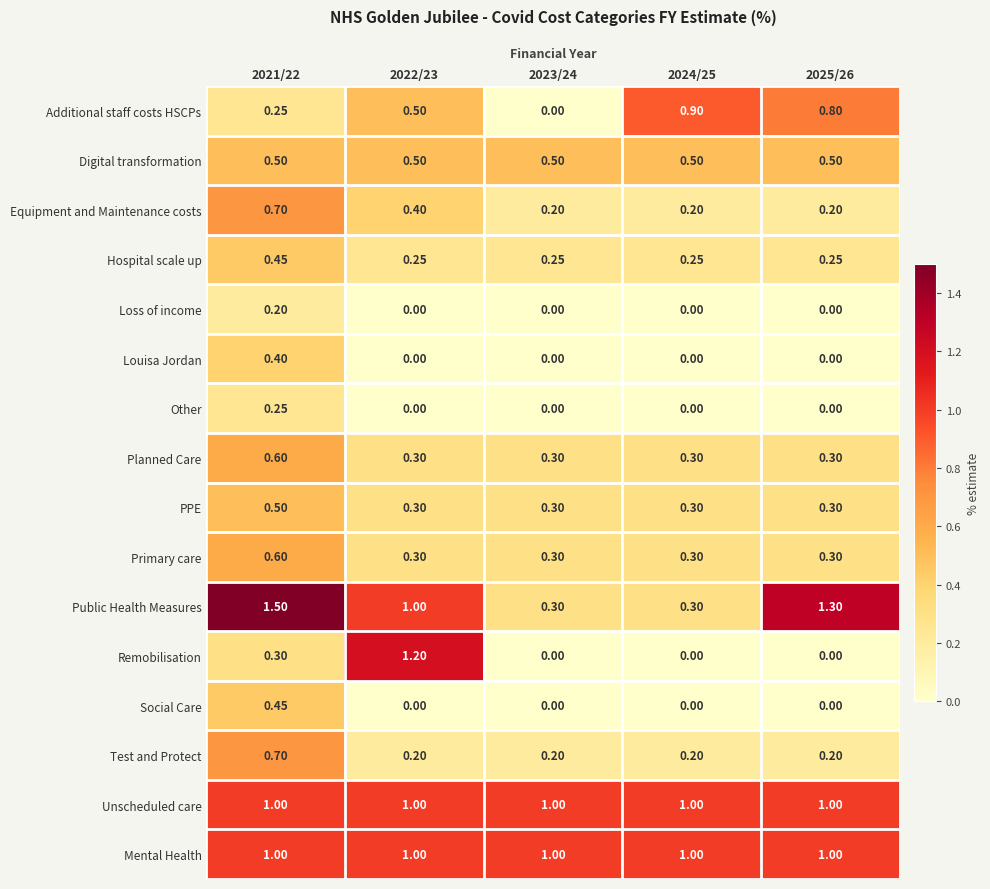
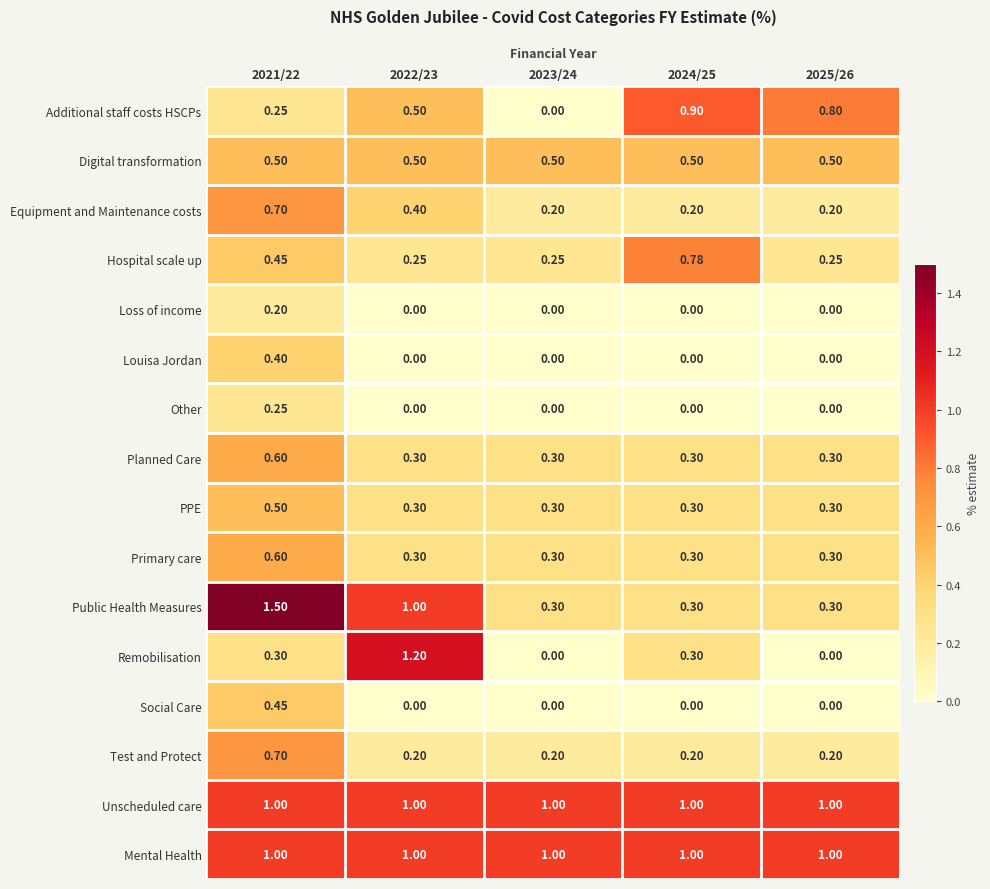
  {
    "Additional staff costs HSCPs": {
      "2021/22": 0.25,
      "2022/23": 0.50,
      "2023/24": 0.00,
      "2024/25": 0.90,
      "2025/26": 0.80
    },
    "Digital transformation": {
      "2021/22": 0.50,
      "2022/23": 0.50,
      "2023/24": 0.50,
      "2024/25": 0.50,
      "2025/26": 0.50
    },
    "Equipment and Maintenance costs": {
      "2021/22": 0.70,
      "2022/23": 0.40,
      "2023/24": 0.20,
      "2024/25": 0.20,
      "2025/26": 0.20
    },
    "Hospital scale up": {
      "2021/22": 0.45,
      "2022/23": 0.25,
      "2023/24": 0.25,
-     "2024/25": 0.25,
+     "2024/25": 0.78,
      "2025/26": 0.25
    },
    "Loss of income": {
      "2021/22": 0.20,
      "2022/23": 0.00,
      "2023/24": 0.00,
      "2024/25": 0.00,
      "2025/26": 0.00
    },
    "Louisa Jordan": {
      "2021/22": 0.40,
      "2022/23": 0.00,
      "2023/24": 0.00,
      "2024/25": 0.00,
      "2025/26": 0.00
    },
    "Other": {
      "2021/22": 0.25,
      "2022/23": 0.00,
      "2023/24": 0.00,
      "2024/25": 0.00,
      "2025/26": 0.00
    },
    "Planned Care": {
      "2021/22": 0.60,
      "2022/23": 0.30,
      "2023/24": 0.30,
      "2024/25": 0.30,
      "2025/26": 0.30
    },
    "PPE": {
      "2021/22": 0.50,
      "2022/23": 0.30,
      "2023/24": 0.30,
      "2024/25": 0.30,
      "2025/26": 0.30
    },
    "Primary care": {
      "2021/22": 0.60,
      "2022/23": 0.30,
      "2023/24": 0.30,
      "2024/25": 0.30,
      "2025/26": 0.30
    },
    "Public Health Measures": {
      "2021/22": 1.50,
      "2022/23": 1.00,
      "2023/24": 0.30,
      "2024/25": 0.30,
-     "2025/26": 1.30
+     "2025/26": 0.30
    },
    "Remobilisation": {
      "2021/22": 0.30,
      "2022/23": 1.20,
      "2023/24": 0.00,
-     "2024/25": 0.00,
+     "2024/25": 0.30,
      "2025/26": 0.00
    },
    "Social Care": {
      "2021/22": 0.45,
      "2022/23": 0.00,
      "2023/24": 0.00,
      "2024/25": 0.00,
      "2025/26": 0.00
    },
    "Test and Protect": {
      "2021/22": 0.70,
      "2022/23": 0.20,
      "2023/24": 0.20,
      "2024/25": 0.20,
      "2025/26": 0.20
    },
    "Unscheduled care": {
      "2021/22": 1.00,
      "2022/23": 1.00,
      "2023/24": 1.00,
      "2024/25": 1.00,
      "2025/26": 1.00
    },
    "Mental Health": {
      "2021/22": 1.00,
      "2022/23": 1.00,
      "2023/24": 1.00,
      "2024/25": 1.00,
      "2025/26": 1.00
    }
  }
